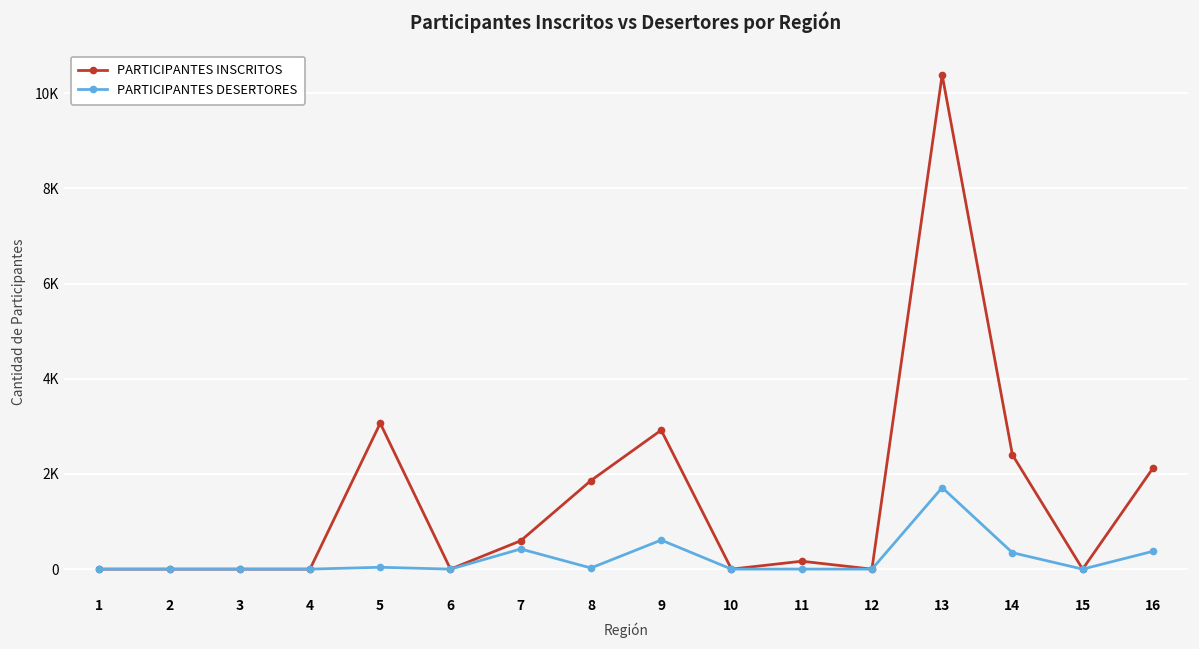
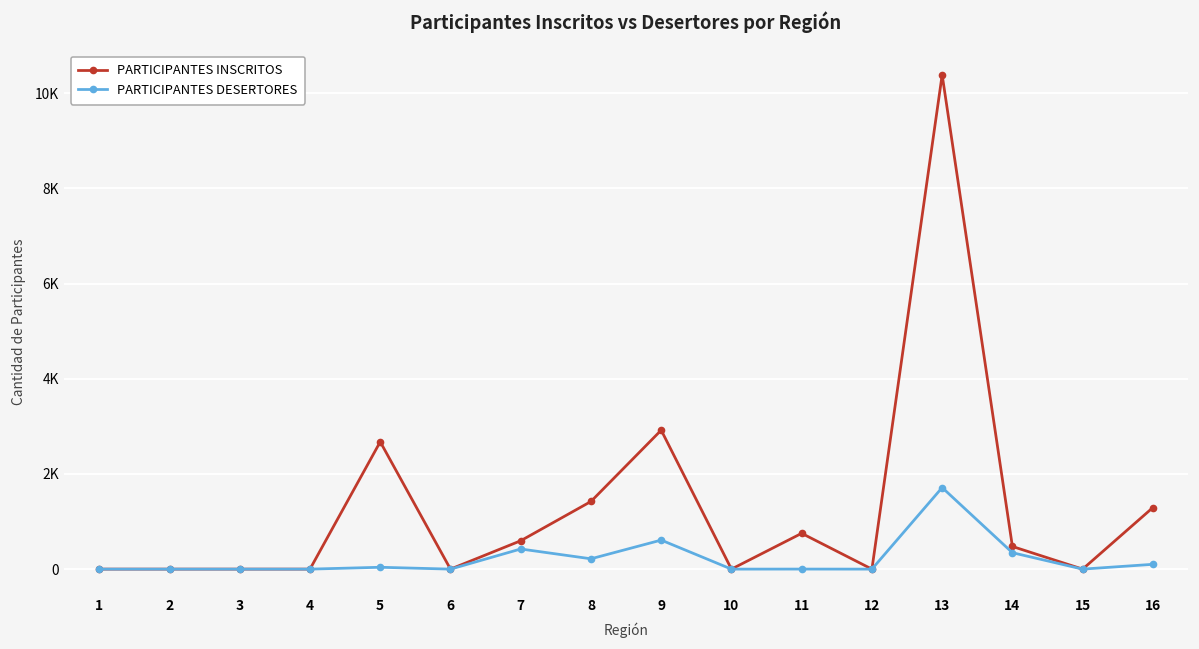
  {
    "PARTICIPANTES INSCRITOS": {
-     "5": 3100,
+     "5": 2700,
      "7": 600,
-     "8": 1900,
+     "8": 1400,
      "9": 2900,
-     "11": 200,
+     "11": 800,
      "13": 10400,
-     "14": 2400,
-     "16": 2100
+     "14": 500,
+     "16": 1300
    },
    "PARTICIPANTES DESERTORES": {
      "5": 0,
      "7": 400,
-     "8": 0,
+     "8": 200,
      "9": 600,
      "11": 0,
      "13": 1700,
      "14": 300,
-     "16": 400
+     "16": 100
    }
  }
